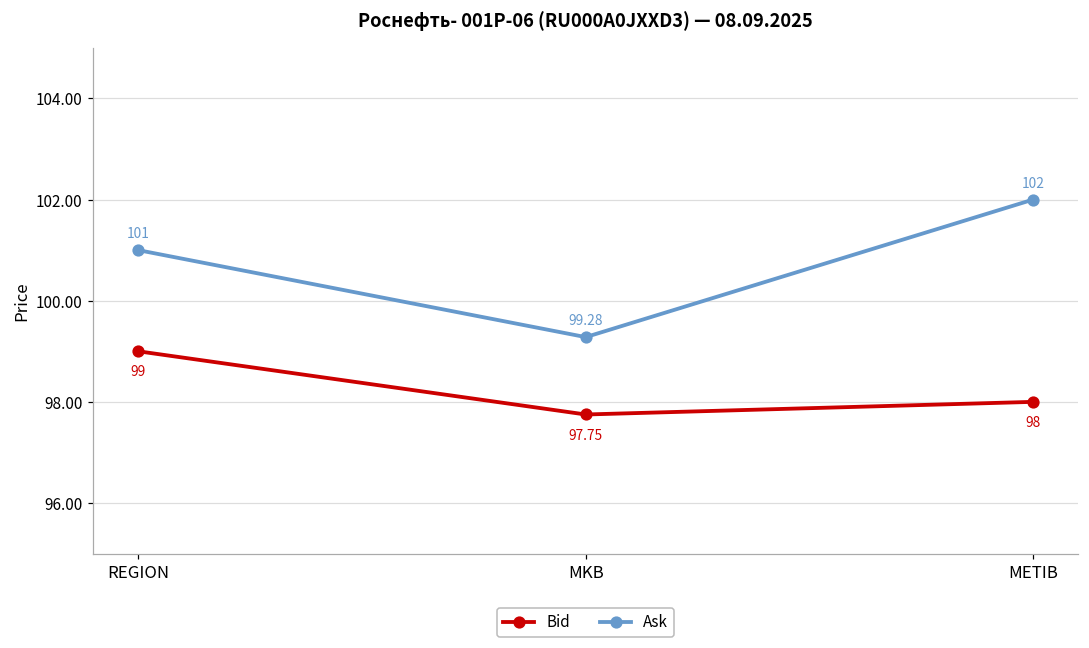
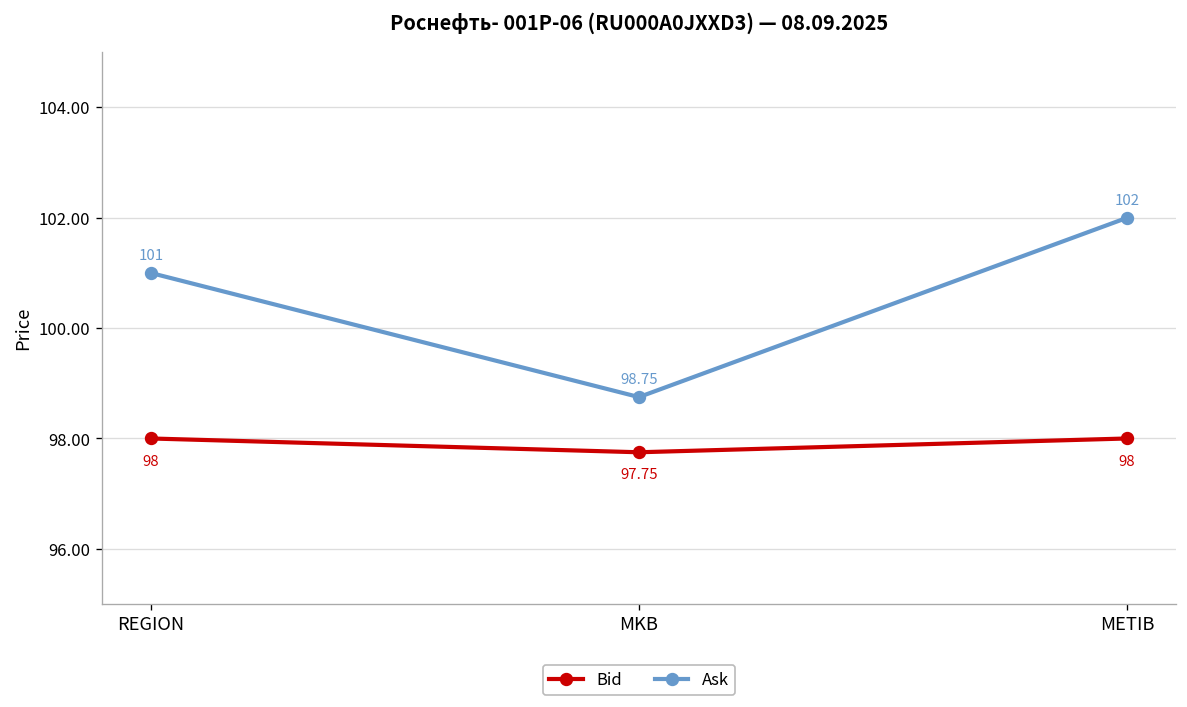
  {
    "Bid": {
-     "REGION": 99,
+     "REGION": 98,
      "MKB": 97.75,
      "METIB": 98
    },
    "Ask": {
      "REGION": 101,
-     "MKB": 99.28,
+     "MKB": 98.75,
      "METIB": 102
    }
  }
